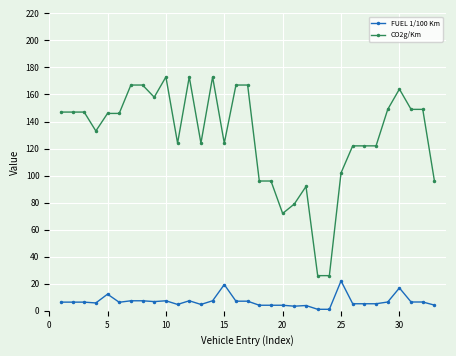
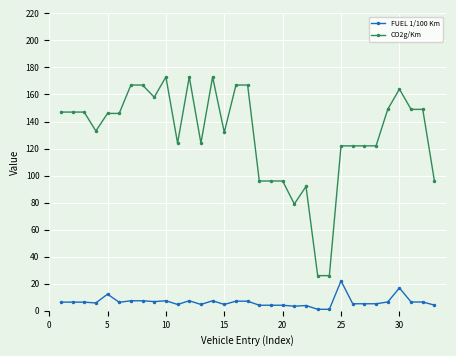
  {
    "FUEL 1/100 Km": {
      "5": 12,
      "10": 7,
-     "15": 19,
+     "15": 5,
      "20": 4,
      "25": 22,
      "30": 17
    },
    "CO2g/Km": {
      "5": 146,
      "10": 173,
-     "15": 124,
-     "20": 72,
-     "25": 102,
+     "15": 132,
+     "20": 96,
+     "25": 122,
      "30": 164
    }
  }
